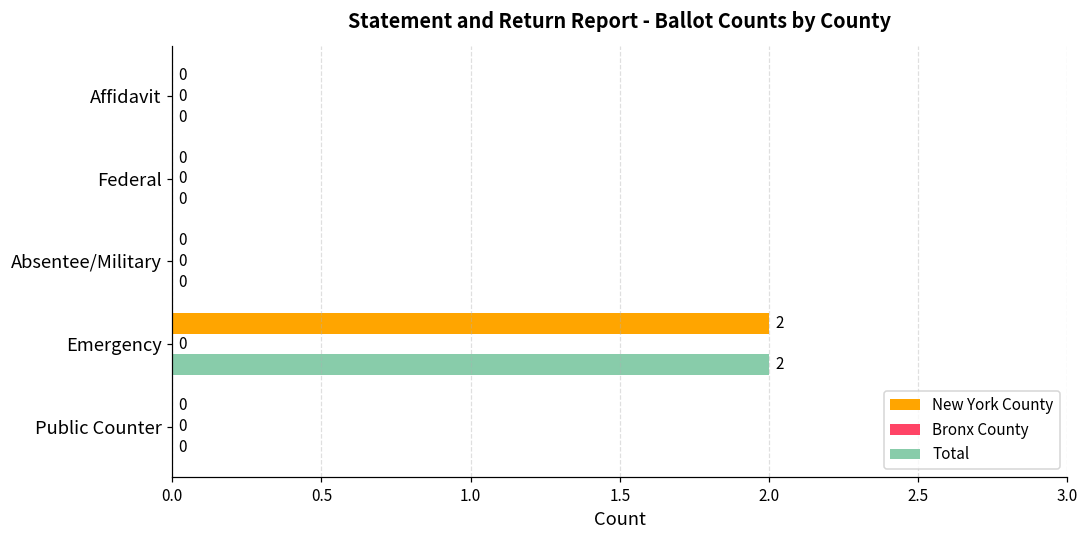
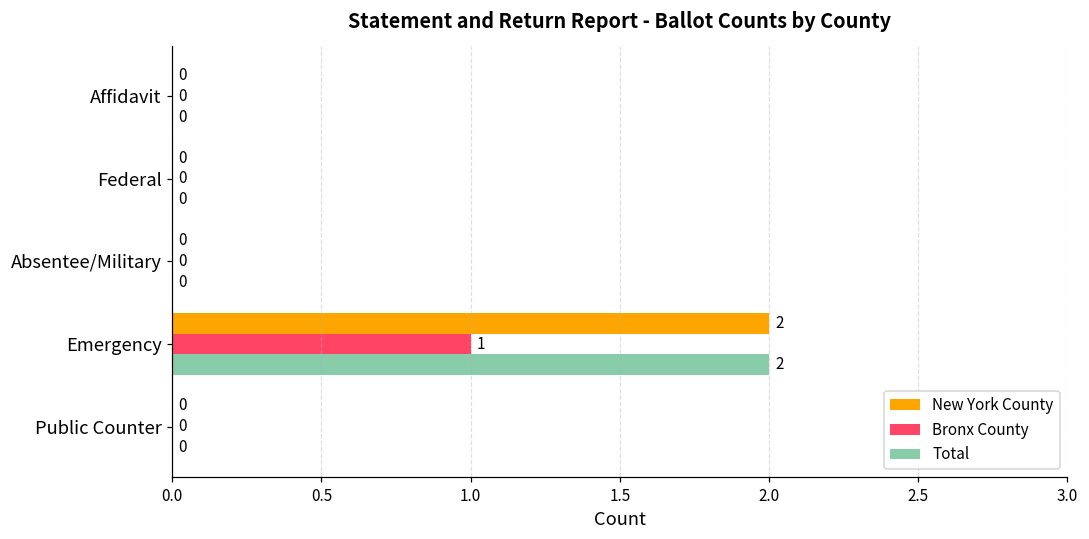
  {
    "New York County": {
      "Affidavit": 0,
      "Federal": 0,
      "Absentee/Military": 0,
      "Emergency": 2,
      "Public Counter": 0
    },
    "Bronx County": {
      "Affidavit": 0,
      "Federal": 0,
      "Absentee/Military": 0,
-     "Emergency": 0,
+     "Emergency": 1,
      "Public Counter": 0
    },
    "Total": {
      "Affidavit": 0,
      "Federal": 0,
      "Absentee/Military": 0,
      "Emergency": 2,
      "Public Counter": 0
    }
  }
